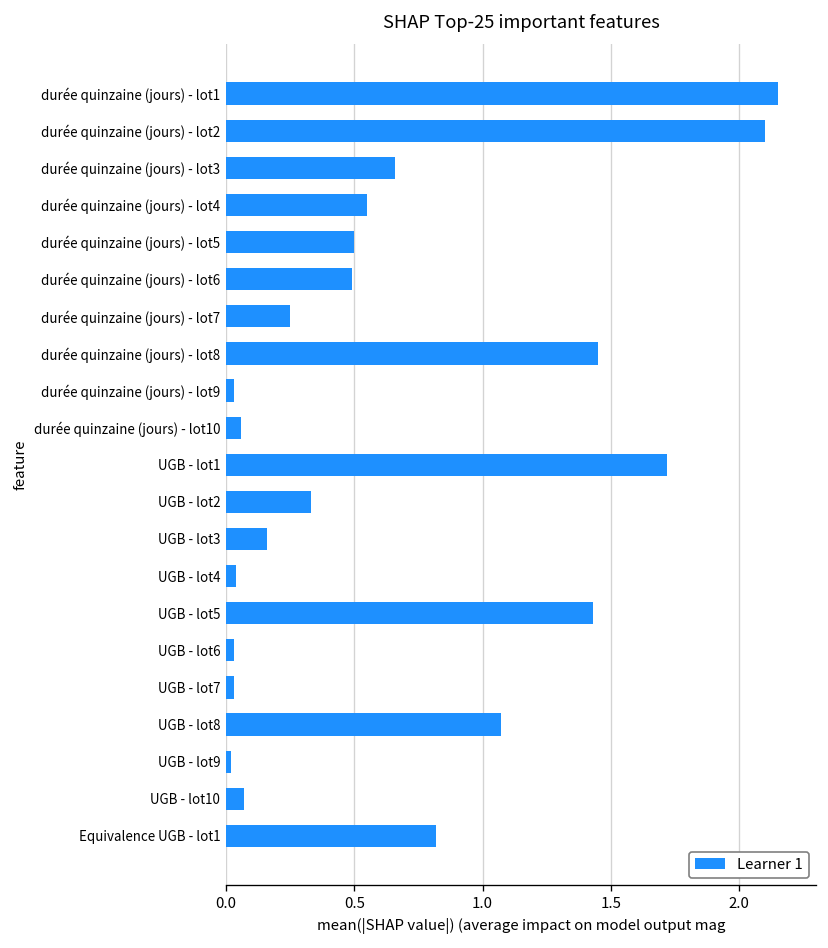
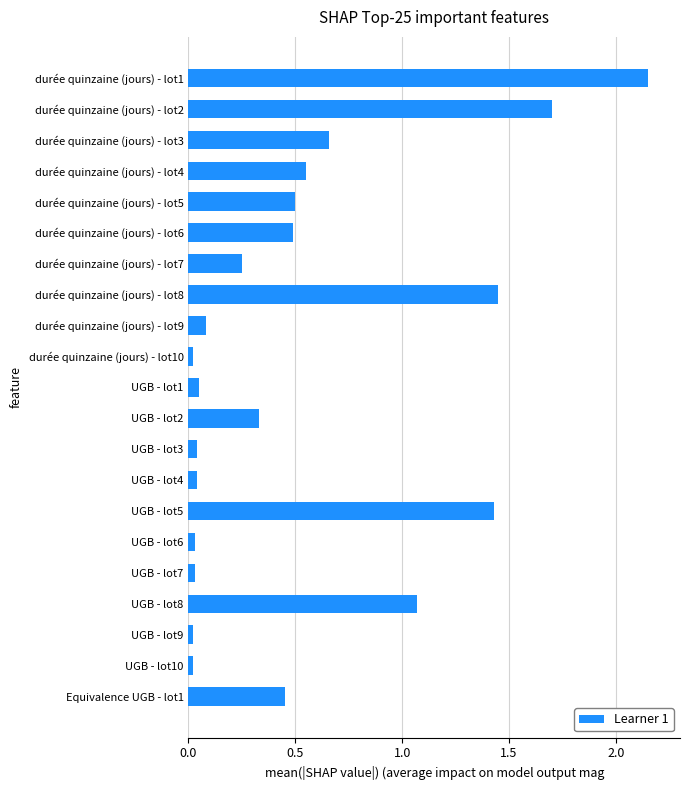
  {
    "durée quinzaine (jours) - lot1": 2.15,
-   "durée quinzaine (jours) - lot2": 2.1,
+   "durée quinzaine (jours) - lot2": 1.7,
    "durée quinzaine (jours) - lot3": 0.66,
    "durée quinzaine (jours) - lot4": 0.55,
    "durée quinzaine (jours) - lot5": 0.50,
    "durée quinzaine (jours) - lot6": 0.49,
    "durée quinzaine (jours) - lot7": 0.25,
    "durée quinzaine (jours) - lot8": 1.45,
-   "durée quinzaine (jours) - lot9": 0.03,
-   "durée quinzaine (jours) - lot10": 0.06,
-   "UGB - lot1": 1.72,
+   "durée quinzaine (jours) - lot9": 0.08,
+   "durée quinzaine (jours) - lot10": 0.02,
+   "UGB - lot1": 0.05,
    "UGB - lot2": 0.33,
-   "UGB - lot3": 0.16,
+   "UGB - lot3": 0.04,
    "UGB - lot4": 0.04,
    "UGB - lot5": 1.43,
    "UGB - lot6": 0.03,
    "UGB - lot7": 0.03,
    "UGB - lot8": 1.07,
    "UGB - lot9": 0.02,
-   "UGB - lot10": 0.07,
-   "Equivalence UGB - lot1": 0.82
+   "UGB - lot10": 0.02,
+   "Equivalence UGB - lot1": 0.45
  }
